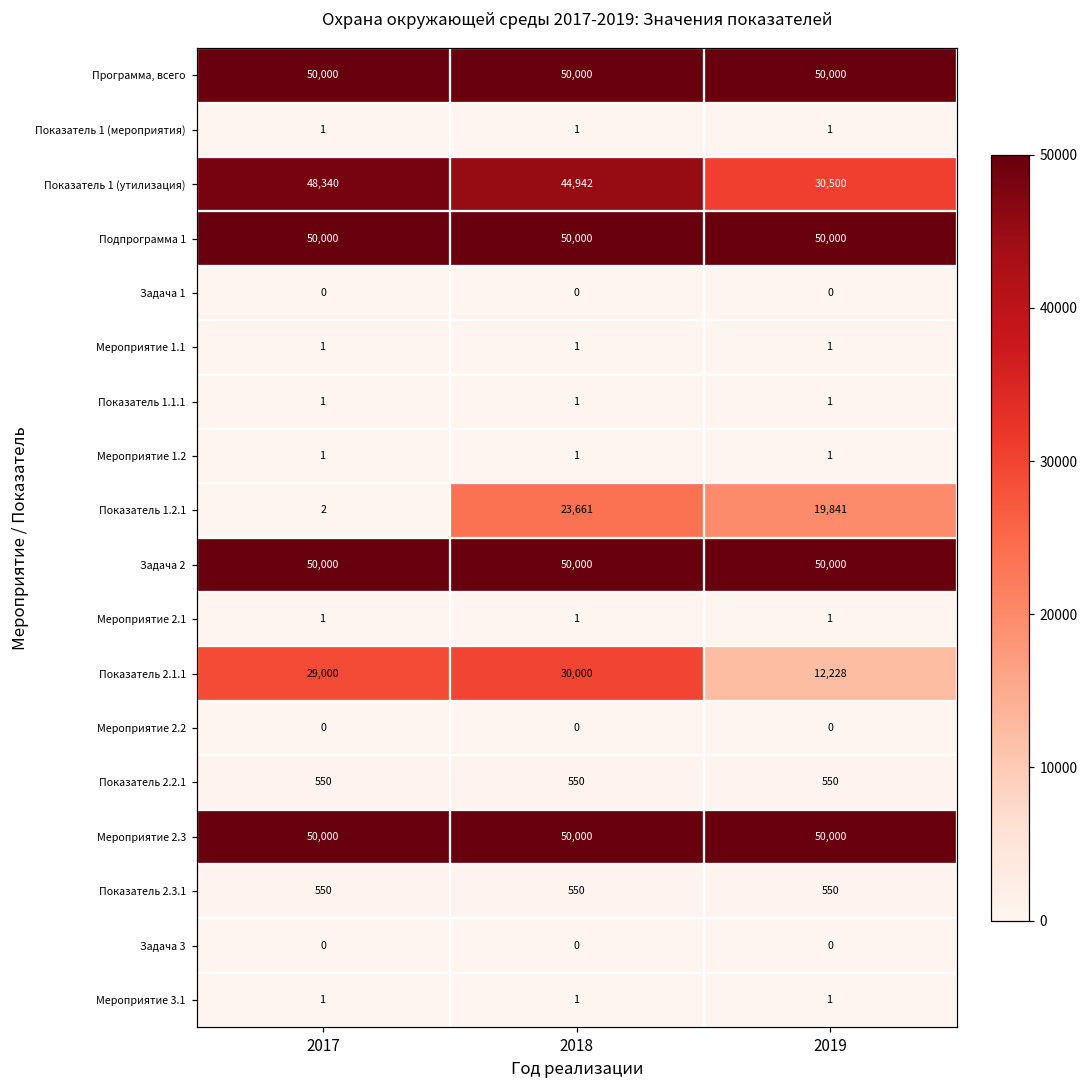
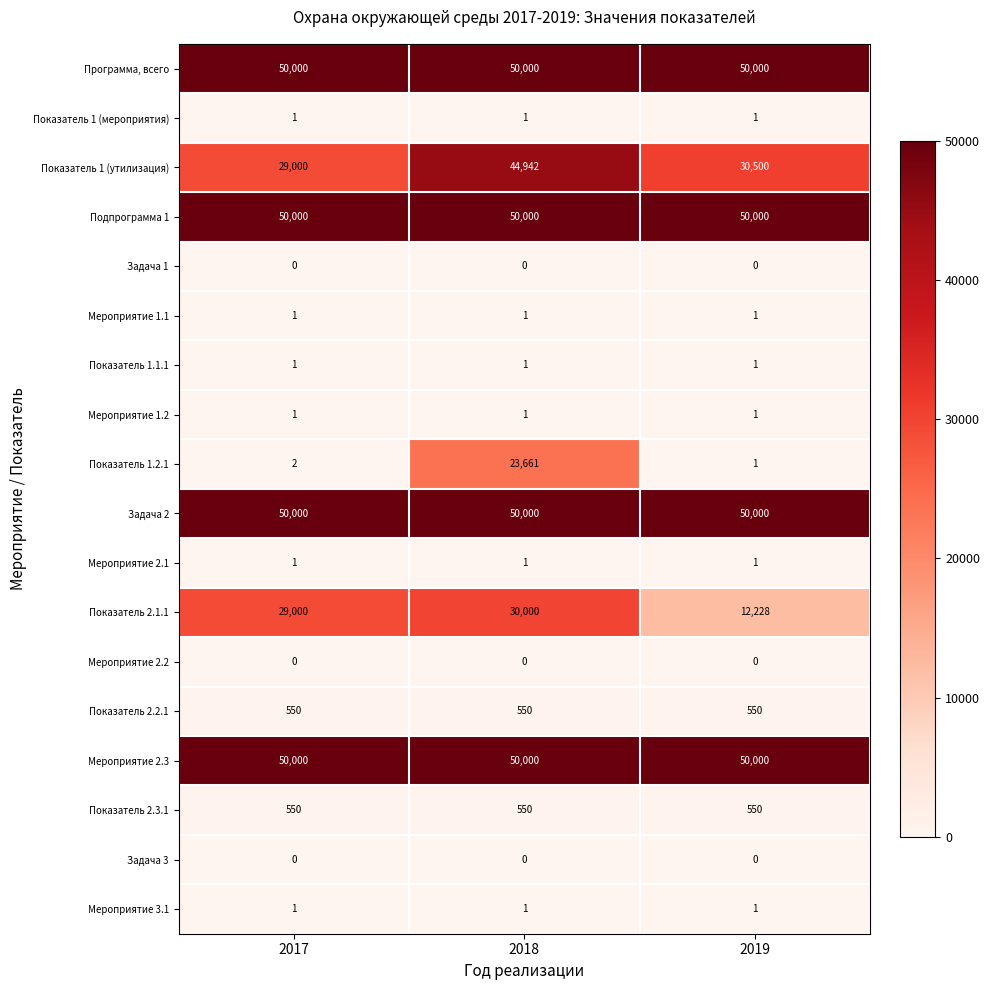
  {
    "Программа, всего": {
      "2017": "50,000",
      "2018": "50,000",
      "2019": "50,000"
    },
    "Показатель 1 (мероприятия)": {
      "2017": "1",
      "2018": "1",
      "2019": "1"
    },
    "Показатель 1 (утилизация)": {
-     "2017": "48,340",
+     "2017": "29,000",
      "2018": "44,942",
      "2019": "30,500"
    },
    "Подпрограмма 1": {
      "2017": "50,000",
      "2018": "50,000",
      "2019": "50,000"
    },
    "Задача 1": {
      "2017": "0",
      "2018": "0",
      "2019": "0"
    },
    "Мероприятие 1.1": {
      "2017": "1",
      "2018": "1",
      "2019": "1"
    },
    "Показатель 1.1.1": {
      "2017": "1",
      "2018": "1",
      "2019": "1"
    },
    "Мероприятие 1.2": {
      "2017": "1",
      "2018": "1",
      "2019": "1"
    },
    "Показатель 1.2.1": {
      "2017": "2",
      "2018": "23,661",
-     "2019": "19,841"
+     "2019": "1"
    },
    "Задача 2": {
      "2017": "50,000",
      "2018": "50,000",
      "2019": "50,000"
    },
    "Мероприятие 2.1": {
      "2017": "1",
      "2018": "1",
      "2019": "1"
    },
    "Показатель 2.1.1": {
      "2017": "29,000",
      "2018": "30,000",
      "2019": "12,228"
    },
    "Мероприятие 2.2": {
      "2017": "0",
      "2018": "0",
      "2019": "0"
    },
    "Показатель 2.2.1": {
      "2017": "550",
      "2018": "550",
      "2019": "550"
    },
    "Мероприятие 2.3": {
      "2017": "50,000",
      "2018": "50,000",
      "2019": "50,000"
    },
    "Показатель 2.3.1": {
      "2017": "550",
      "2018": "550",
      "2019": "550"
    },
    "Задача 3": {
      "2017": "0",
      "2018": "0",
      "2019": "0"
    },
    "Мероприятие 3.1": {
      "2017": "1",
      "2018": "1",
      "2019": "1"
    }
  }
